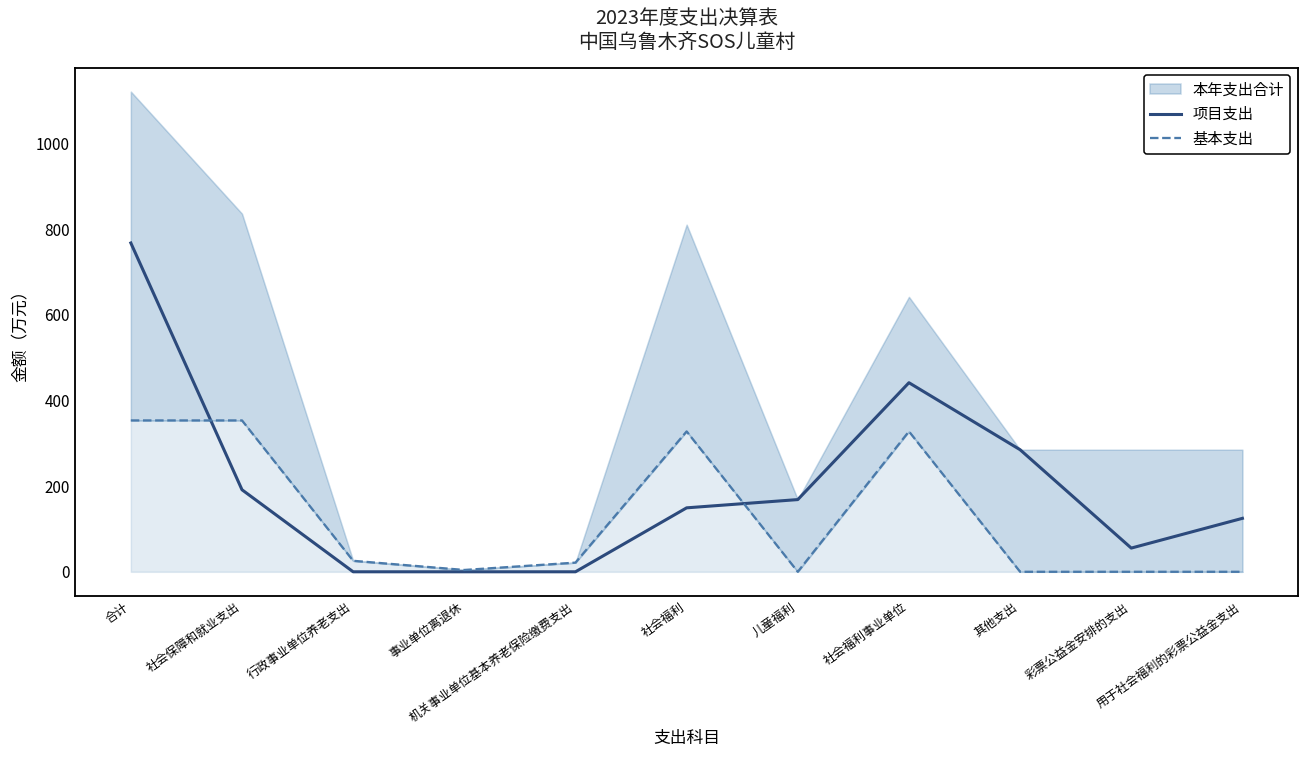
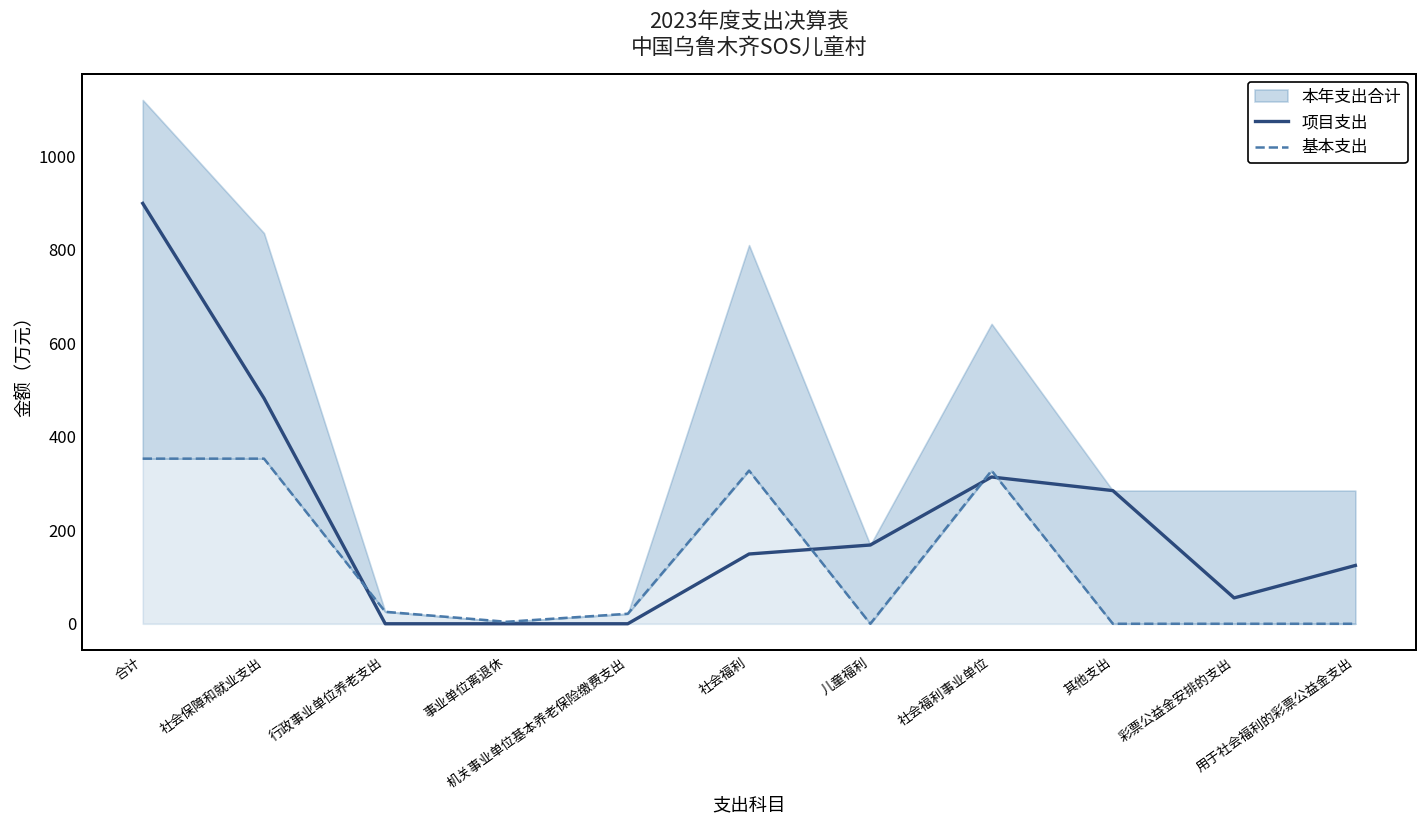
  {
    "项目支出": {
-     "合计": 770,
-     "社会保障和就业支出": 190,
+     "合计": 900,
+     "社会保障和就业支出": 480,
      "行政事业单位养老支出": 0,
      "机关事业单位基本养老保险缴费支出": 0,
      "社会福利": 150,
-     "社会福利事业单位": 440,
+     "社会福利事业单位": 310,
      "彩票公益金安排的支出": 60,
      "用于社会福利的彩票公益金支出": 120
    }
  }
